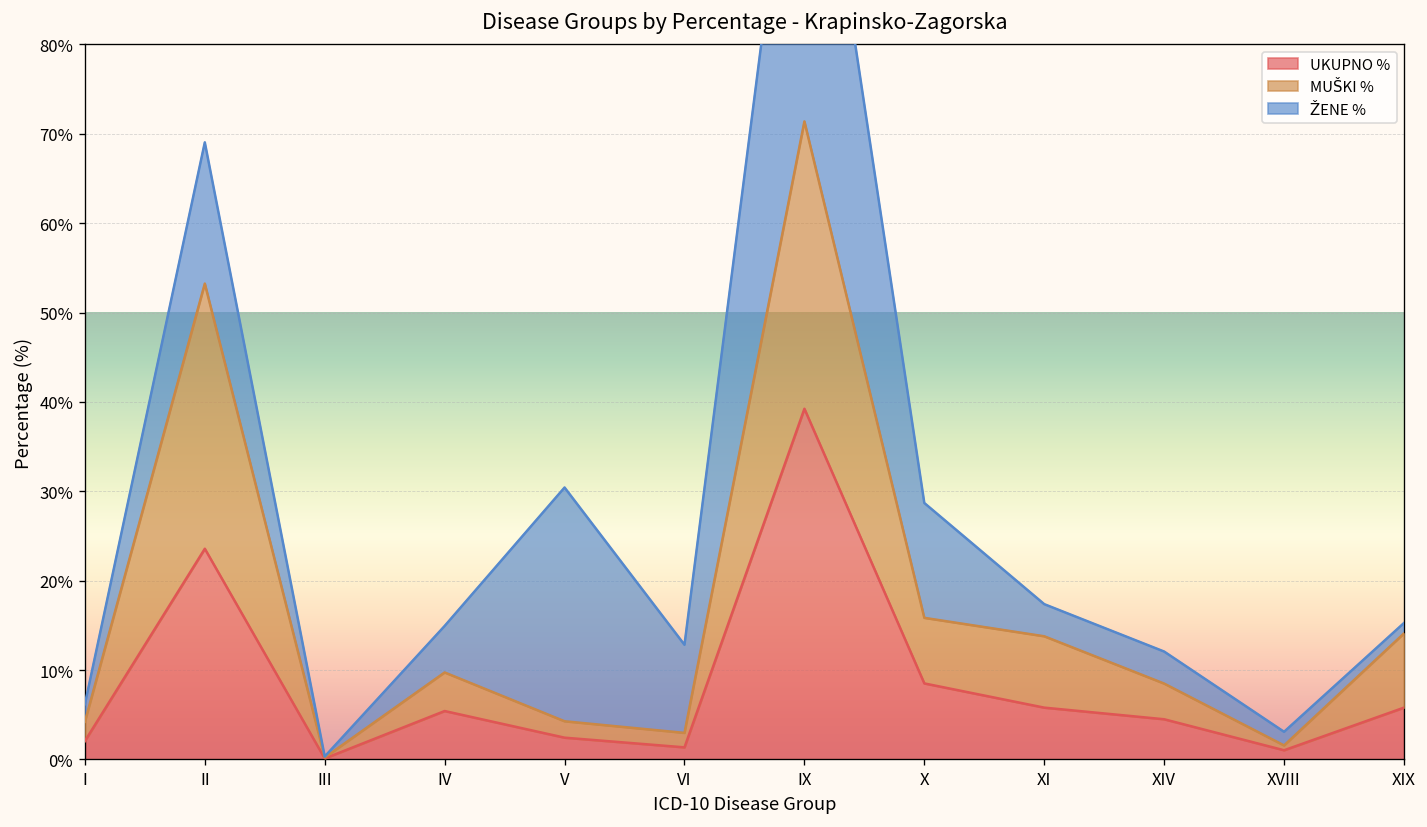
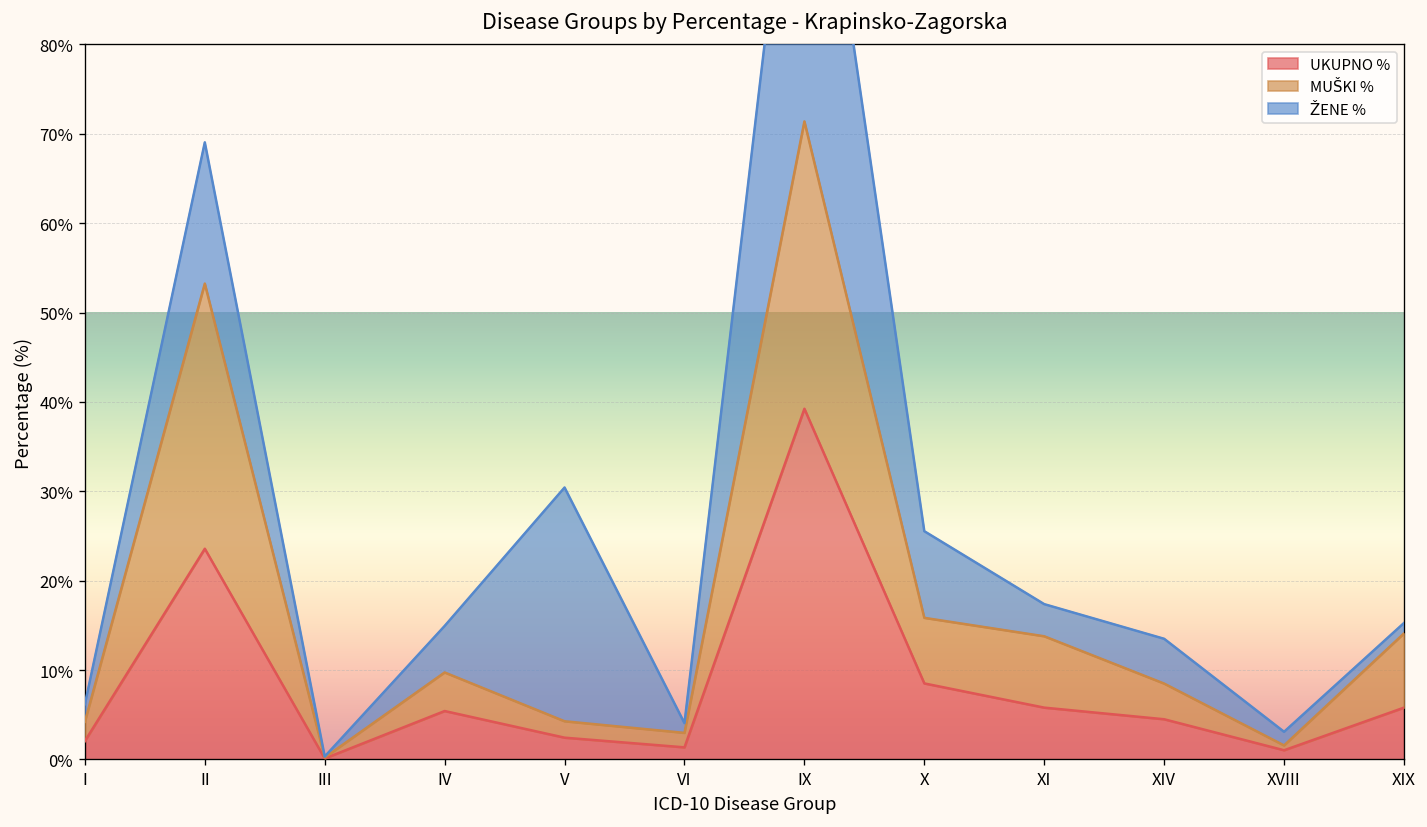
  {
    "ŽENE %": {
      "I": "2%",
      "II": "16%",
      "IV": "5%",
      "V": "26%",
-     "VI": "10%",
-     "X": "13%",
+     "VI": "1%",
+     "X": "10%",
      "XI": "4%",
-     "XIV": "4%",
+     "XIV": "5%",
      "XVIII": "2%",
      "XIX": "1%"
    }
  }
